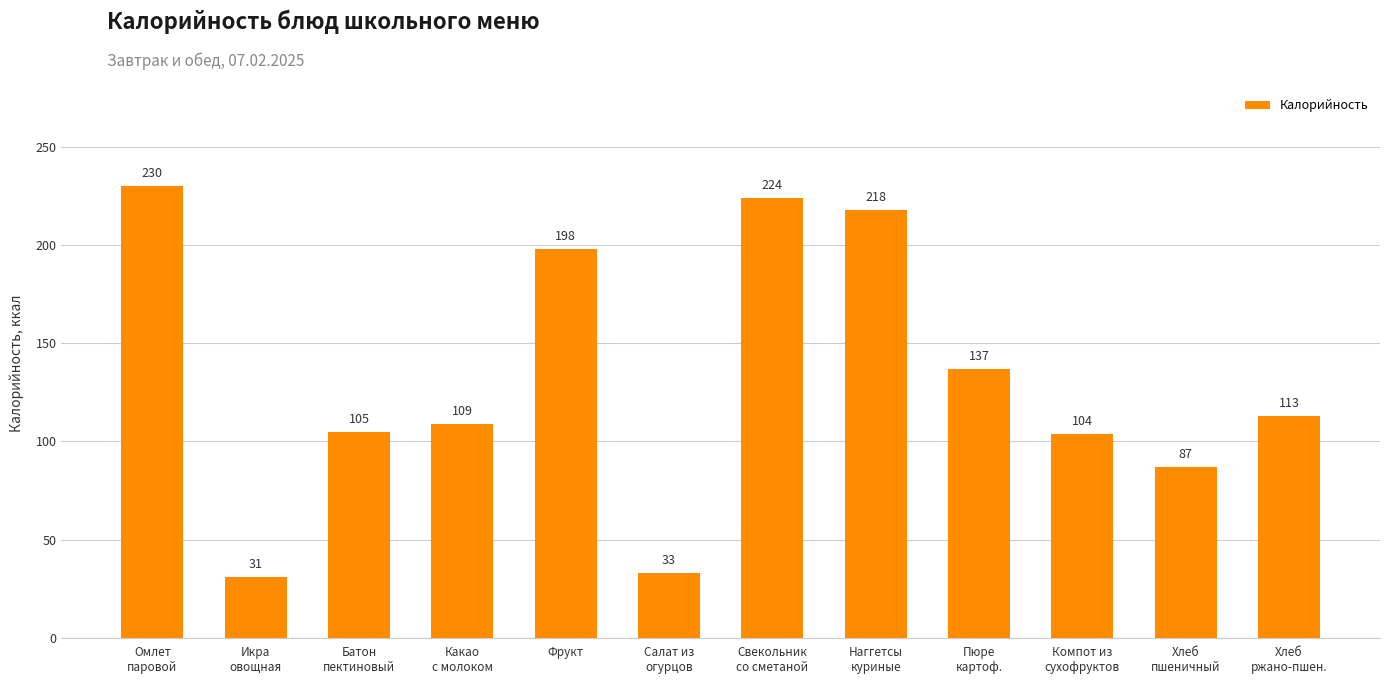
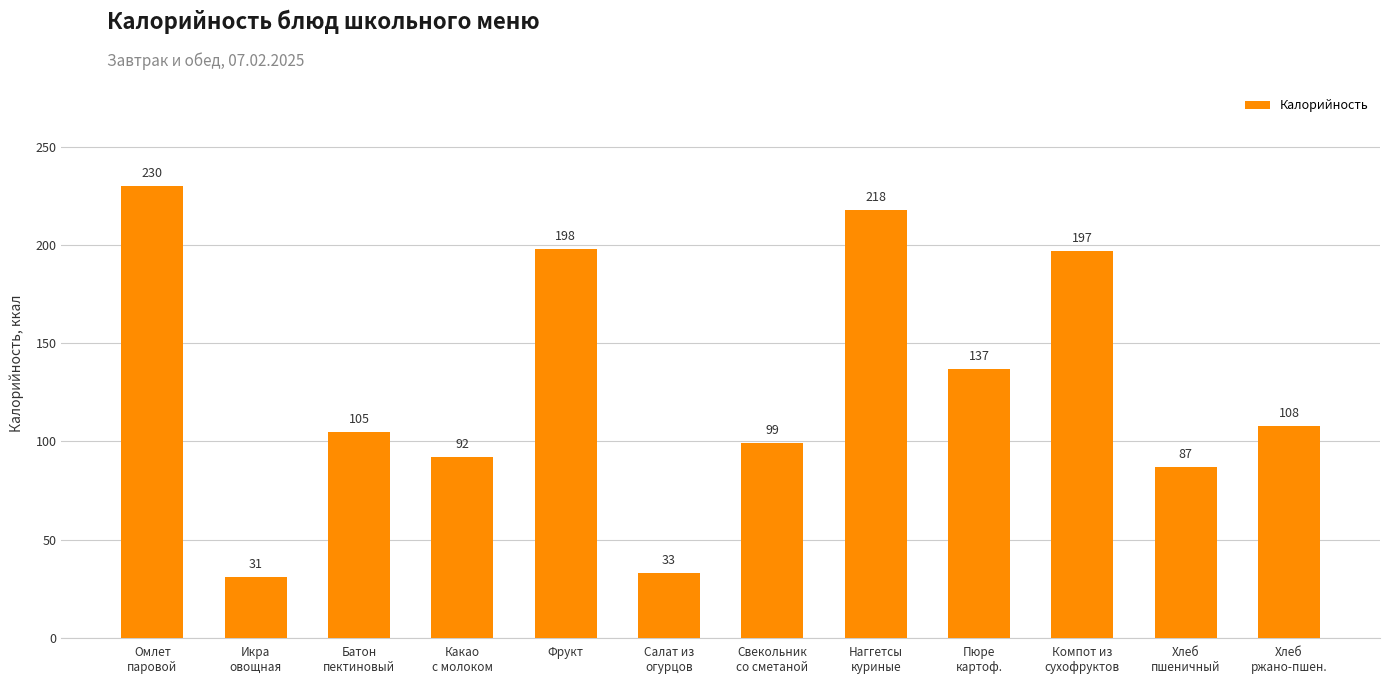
  {
    "Омлет паровой": 230,
    "Икра овощная": 31,
    "Батон пектиновый": 105,
-   "Какао с молоком": 109,
+   "Какао с молоком": 92,
    "Фрукт": 198,
    "Салат из огурцов": 33,
-   "Свекольник со сметаной": 224,
+   "Свекольник со сметаной": 99,
    "Наггетсы куриные": 218,
    "Пюре картоф.": 137,
-   "Компот из сухофруктов": 104,
+   "Компот из сухофруктов": 197,
    "Хлеб пшеничный": 87,
-   "Хлеб ржано-пшен.": 113
+   "Хлеб ржано-пшен.": 108
  }
